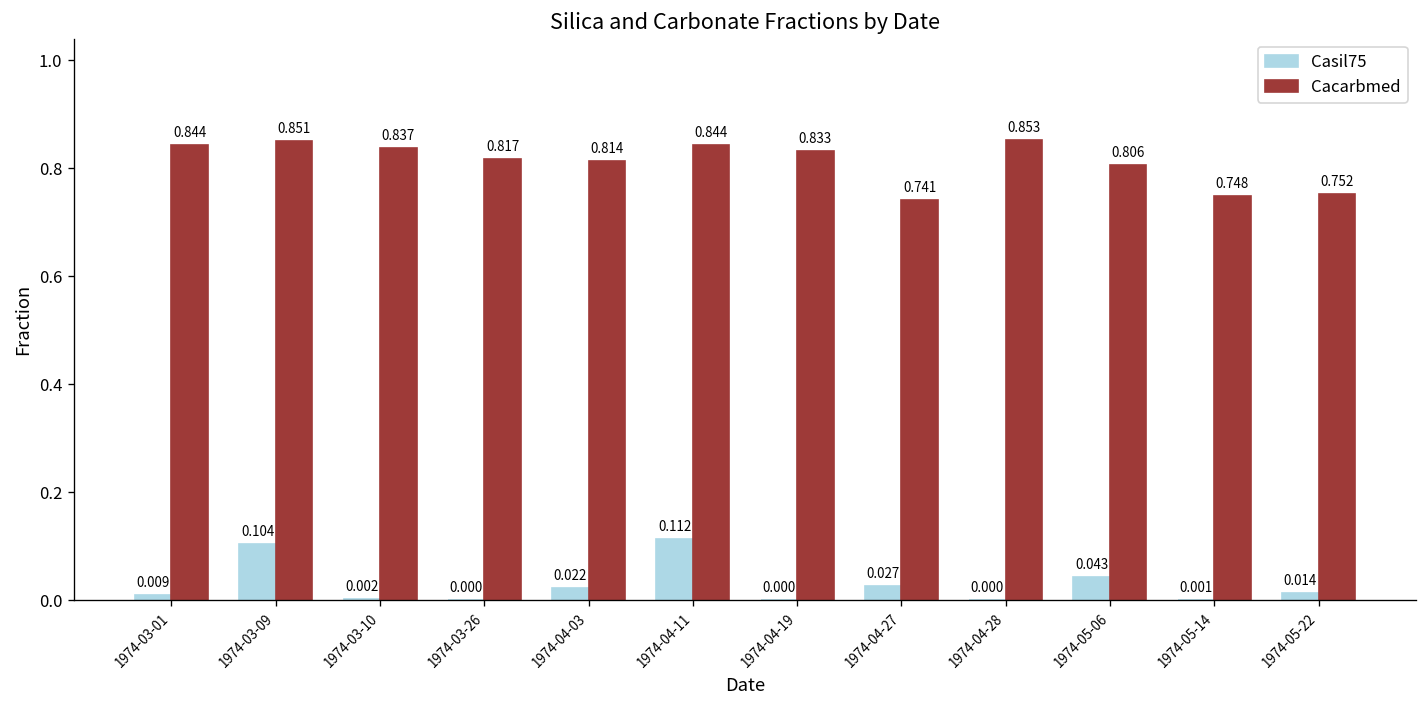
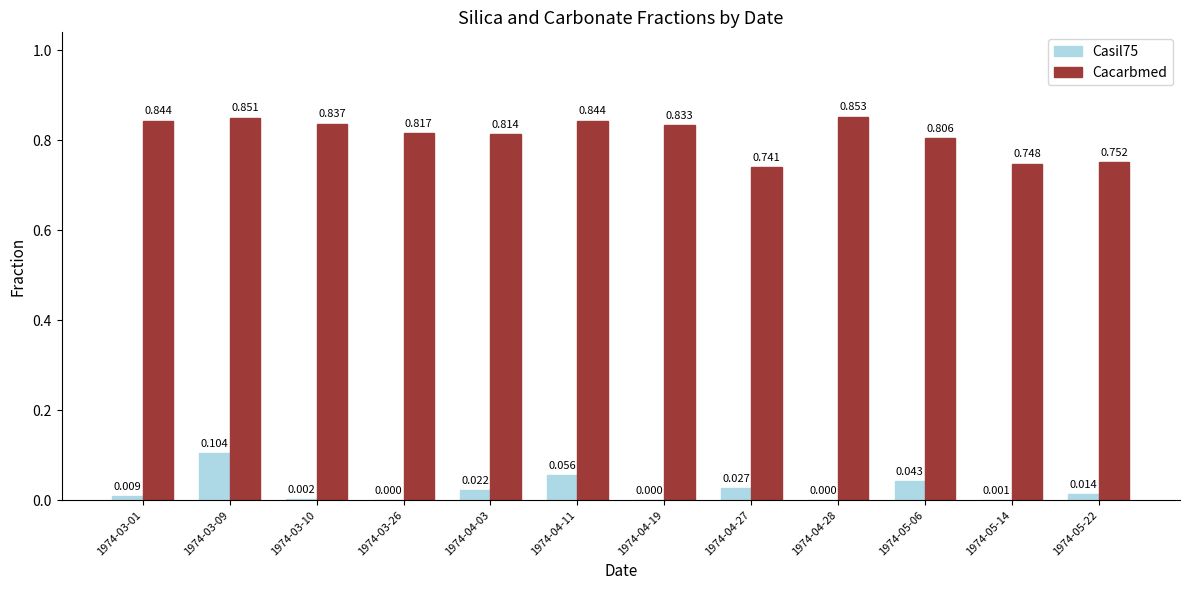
  {
    "Casil75": {
      "1974-03-01": 0.009,
      "1974-03-09": 0.104,
      "1974-03-10": 0.002,
      "1974-03-26": 0.000,
      "1974-04-03": 0.022,
-     "1974-04-11": 0.112,
+     "1974-04-11": 0.056,
      "1974-04-19": 0.000,
      "1974-04-27": 0.027,
      "1974-04-28": 0.000,
      "1974-05-06": 0.043,
      "1974-05-14": 0.001,
      "1974-05-22": 0.014
    },
    "Cacarbmed": {
      "1974-03-01": 0.844,
      "1974-03-09": 0.851,
      "1974-03-10": 0.837,
      "1974-03-26": 0.817,
      "1974-04-03": 0.814,
      "1974-04-11": 0.844,
      "1974-04-19": 0.833,
      "1974-04-27": 0.741,
      "1974-04-28": 0.853,
      "1974-05-06": 0.806,
      "1974-05-14": 0.748,
      "1974-05-22": 0.752
    }
  }
